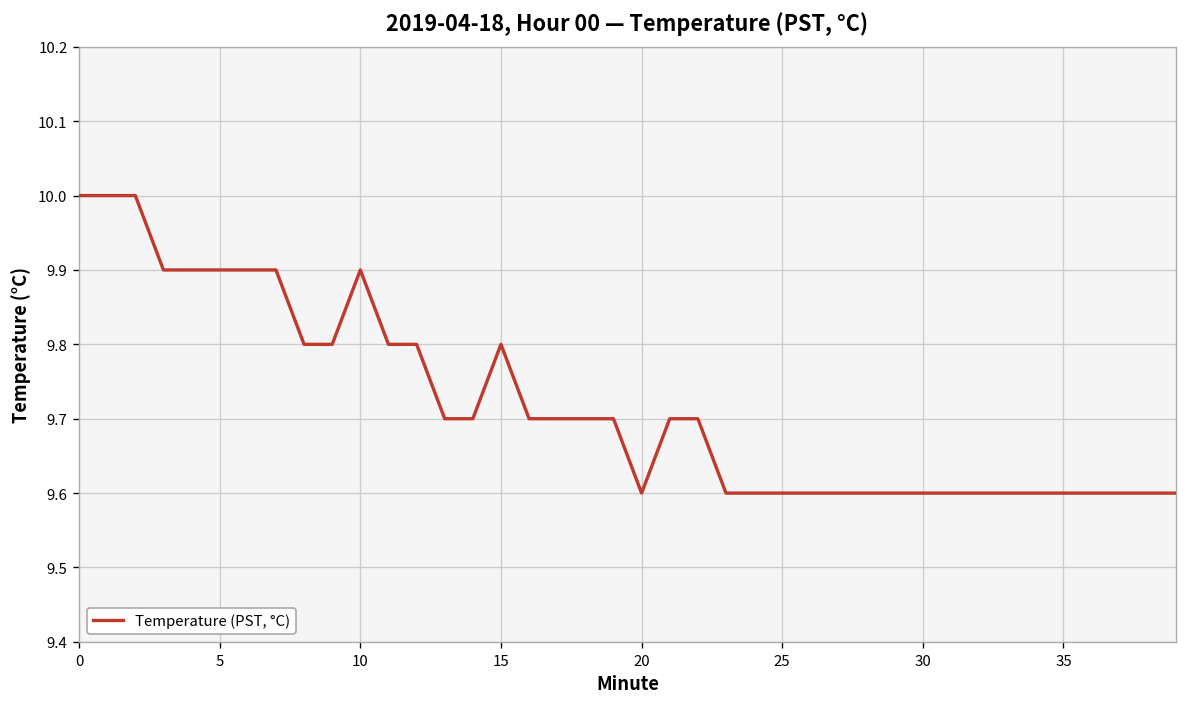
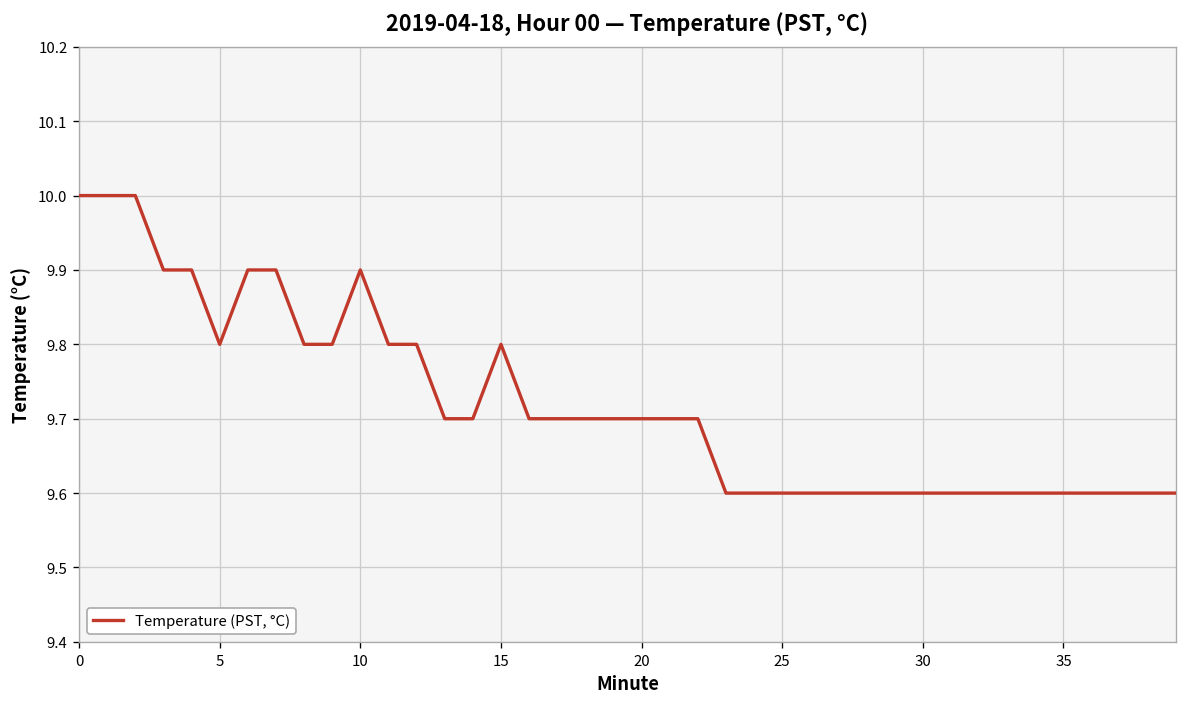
  {
    "0": 10.0,
-   "5": 9.9,
+   "5": 9.8,
    "10": 9.9,
    "15": 9.8,
-   "20": 9.6,
+   "20": 9.7,
    "25": 9.6,
    "30": 9.6,
    "35": 9.6
  }
